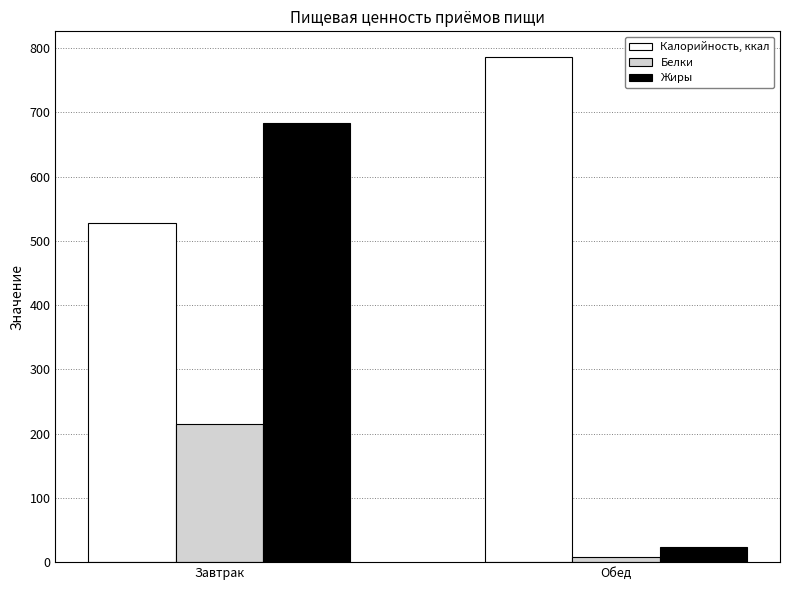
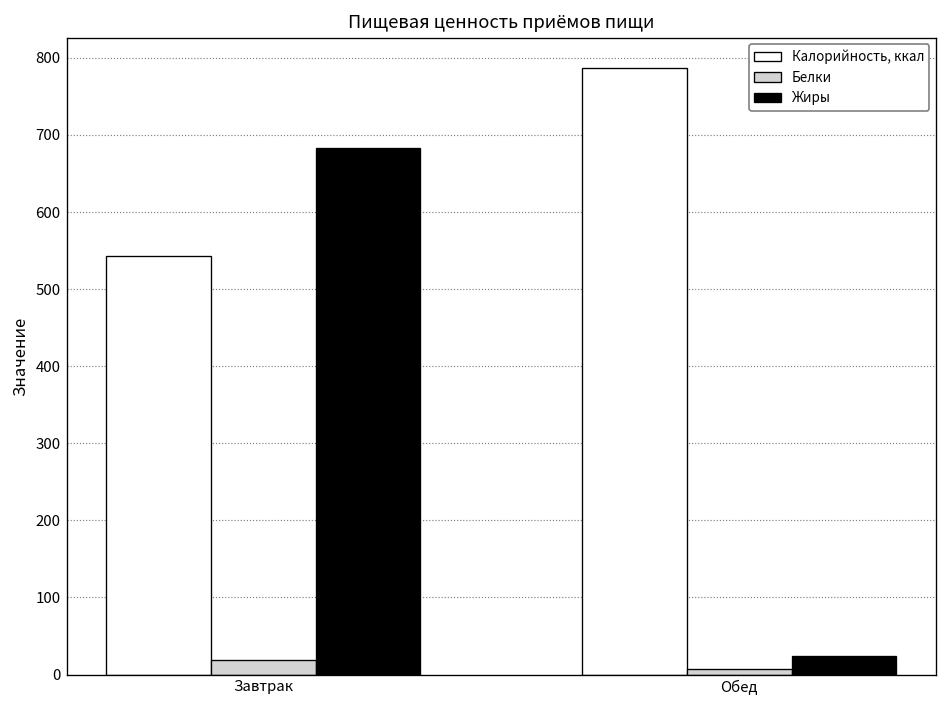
  {
    "Калорийность, ккал": {
-     "Завтрак": 530,
+     "Завтрак": 540,
      "Обед": 790
    },
    "Белки": {
-     "Завтрак": 220,
+     "Завтрак": 20,
      "Обед": 10
    },
    "Жиры": {
      "Завтрак": 680,
      "Обед": 20
    }
  }
